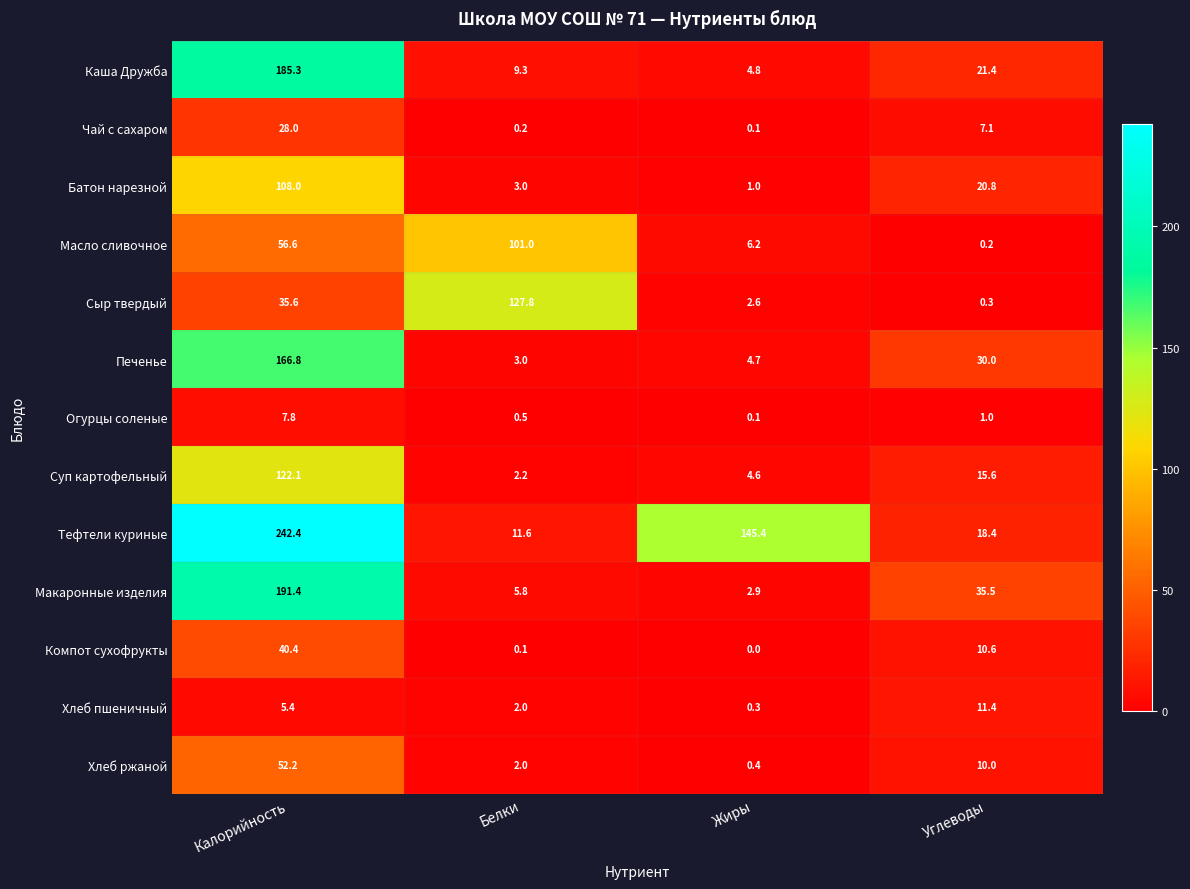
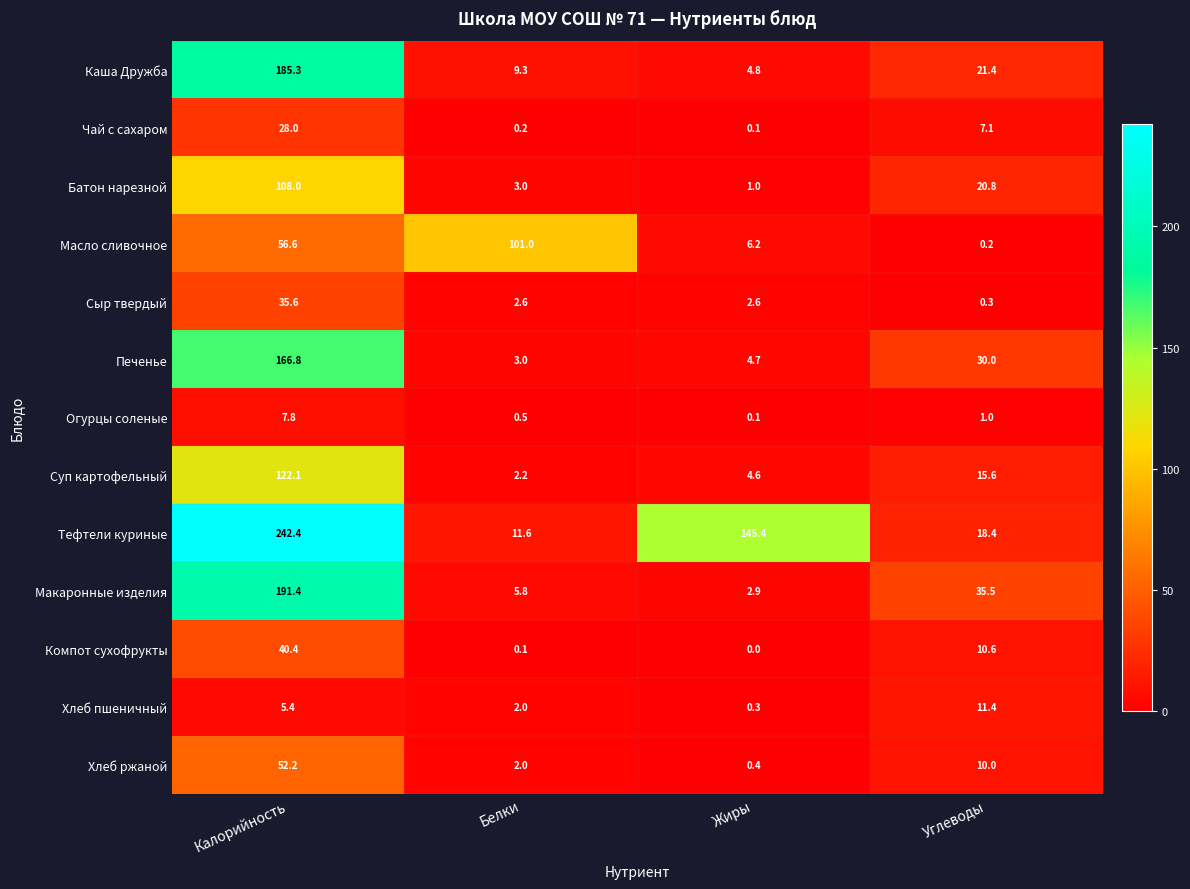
  {
    "Каша Дружба": {
      "Калорийность": 185.3,
      "Белки": 9.3,
      "Жиры": 4.8,
      "Углеводы": 21.4
    },
    "Чай с сахаром": {
      "Калорийность": 28.0,
      "Белки": 0.2,
      "Жиры": 0.1,
      "Углеводы": 7.1
    },
    "Батон нарезной": {
      "Калорийность": 108.0,
      "Белки": 3.0,
      "Жиры": 1.0,
      "Углеводы": 20.8
    },
    "Масло сливочное": {
      "Калорийность": 56.6,
      "Белки": 101.0,
      "Жиры": 6.2,
      "Углеводы": 0.2
    },
    "Сыр твердый": {
      "Калорийность": 35.6,
-     "Белки": 127.8,
+     "Белки": 2.6,
      "Жиры": 2.6,
      "Углеводы": 0.3
    },
    "Печенье": {
      "Калорийность": 166.8,
      "Белки": 3.0,
      "Жиры": 4.7,
      "Углеводы": 30.0
    },
    "Огурцы соленые": {
      "Калорийность": 7.8,
      "Белки": 0.5,
      "Жиры": 0.1,
      "Углеводы": 1.0
    },
    "Суп картофельный": {
      "Калорийность": 122.1,
      "Белки": 2.2,
      "Жиры": 4.6,
      "Углеводы": 15.6
    },
    "Тефтели куриные": {
      "Калорийность": 242.4,
      "Белки": 11.6,
      "Жиры": 145.4,
      "Углеводы": 18.4
    },
    "Макаронные изделия": {
      "Калорийность": 191.4,
      "Белки": 5.8,
      "Жиры": 2.9,
      "Углеводы": 35.5
    },
    "Компот сухофрукты": {
      "Калорийность": 40.4,
      "Белки": 0.1,
      "Жиры": 0.0,
      "Углеводы": 10.6
    },
    "Хлеб пшеничный": {
      "Калорийность": 5.4,
      "Белки": 2.0,
      "Жиры": 0.3,
      "Углеводы": 11.4
    },
    "Хлеб ржаной": {
      "Калорийность": 52.2,
      "Белки": 2.0,
      "Жиры": 0.4,
      "Углеводы": 10.0
    }
  }
